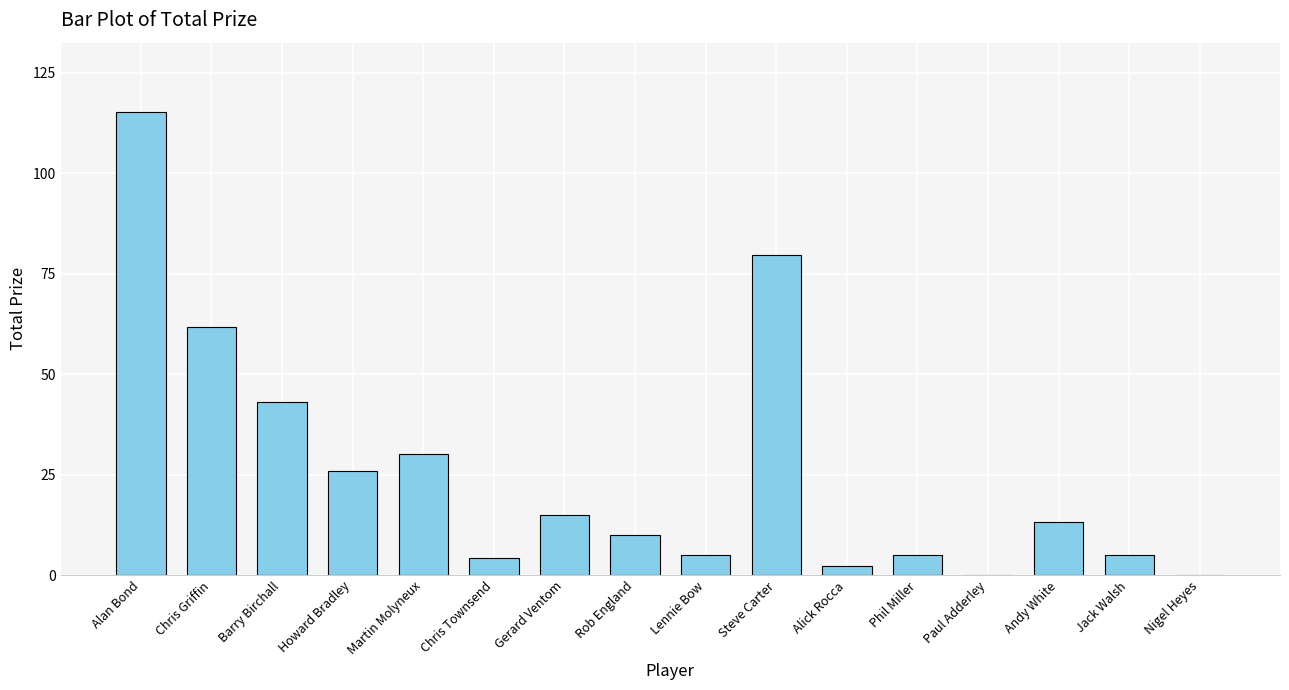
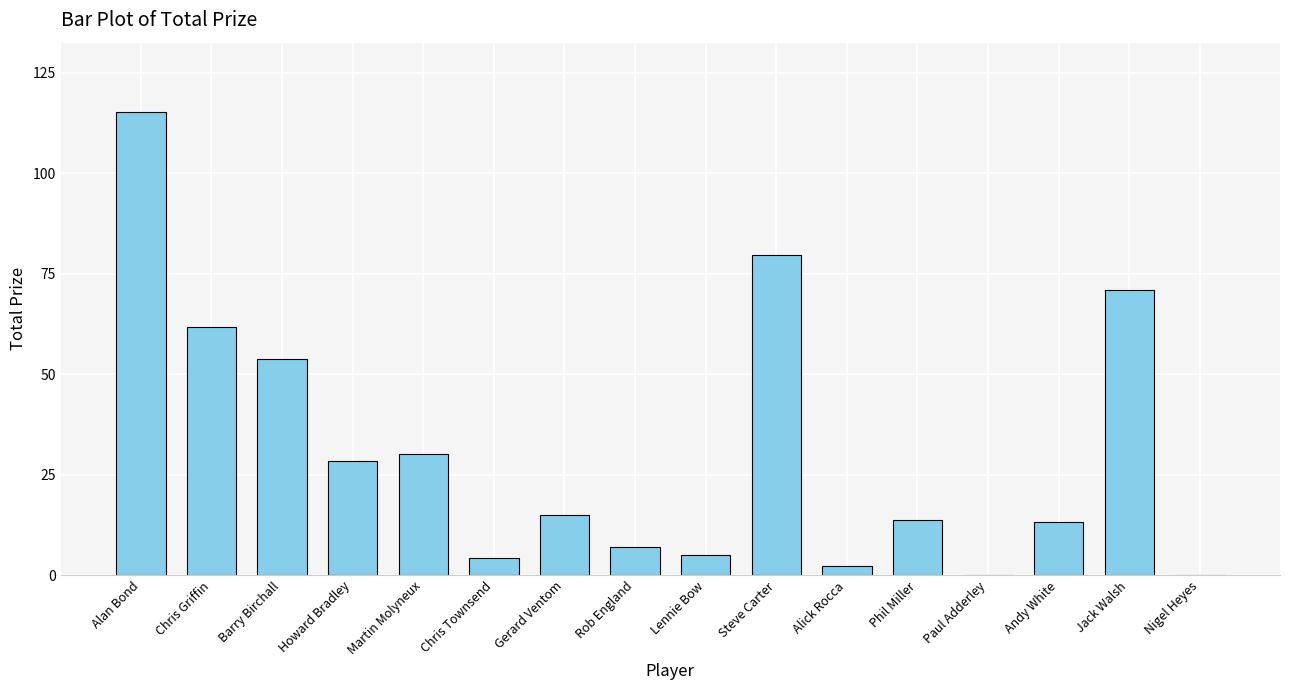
  {
    "Alan Bond": 115,
    "Chris Griffin": 62,
-   "Barry Birchall": 43,
-   "Howard Bradley": 26,
+   "Barry Birchall": 54,
+   "Howard Bradley": 28,
    "Martin Molyneux": 30,
    "Chris Townsend": 4,
    "Gerard Ventom": 15,
-   "Rob England": 10,
+   "Rob England": 7,
    "Lennie Bow": 5,
    "Steve Carter": 80,
    "Alick Rocca": 2,
-   "Phil Miller": 5,
+   "Phil Miller": 14,
    "Paul Adderley": 0,
    "Andy White": 13,
-   "Jack Walsh": 5,
+   "Jack Walsh": 71,
    "Nigel Heyes": 0
  }
